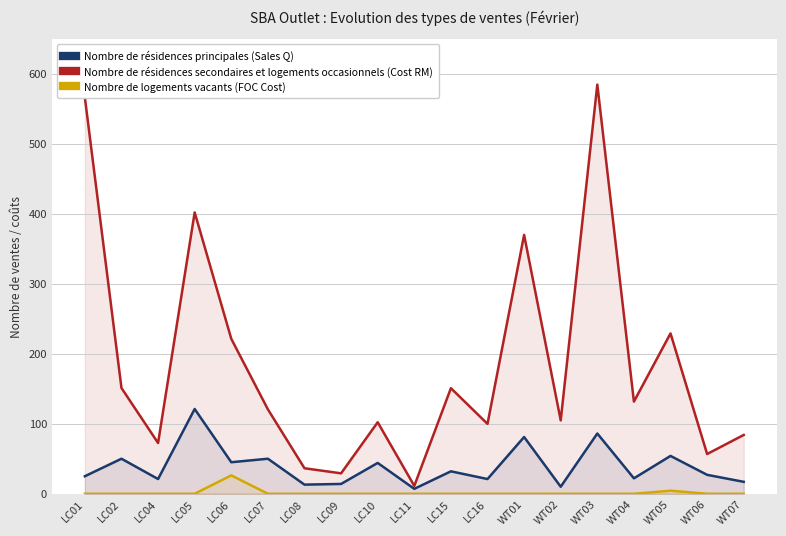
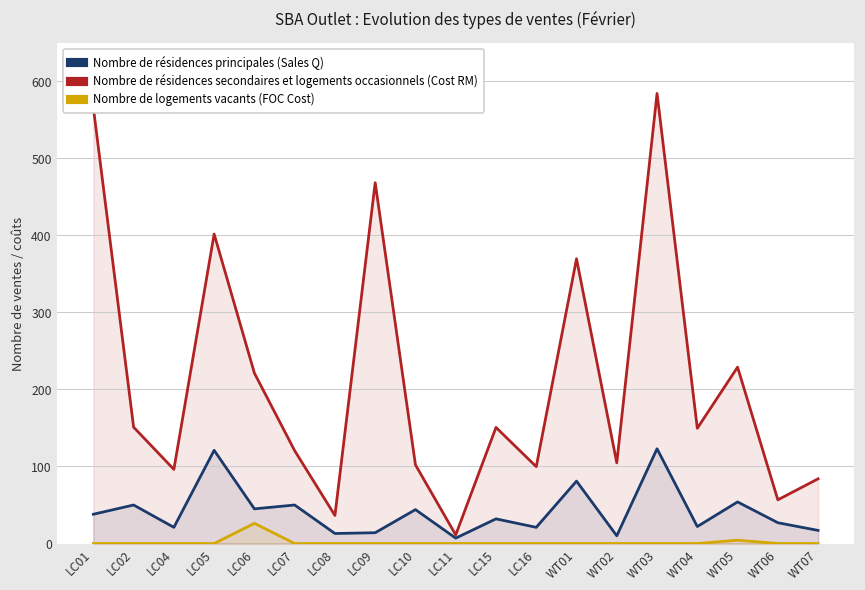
  {
    "Nombre de résidences principales (Sales Q)": {
-     "LC01": 30,
+     "LC01": 40,
      "LC02": 50,
      "LC04": 20,
      "LC05": 120,
      "LC06": 50,
      "LC07": 50,
      "LC08": 10,
      "LC09": 10,
      "LC10": 40,
      "LC11": 10,
      "LC15": 30,
      "LC16": 20,
      "WT01": 80,
      "WT02": 10,
-     "WT03": 90,
+     "WT03": 120,
      "WT04": 20,
      "WT05": 50,
      "WT06": 30,
      "WT07": 20
    },
    "Nombre de résidences secondaires et logements occasionnels (Cost RM)": {
      "LC02": 150,
-     "LC04": 70,
+     "LC04": 100,
      "LC05": 400,
      "LC06": 220,
      "LC07": 120,
      "LC08": 40,
-     "LC09": 30,
+     "LC09": 470,
      "LC10": 100,
      "LC11": 10,
      "LC15": 150,
      "LC16": 100,
      "WT01": 370,
      "WT02": 100,
      "WT03": 580,
-     "WT04": 130,
+     "WT04": 150,
      "WT05": 230,
      "WT06": 60,
      "WT07": 80
    },
    "Nombre de logements vacants (FOC Cost)": {
      "LC01": 0,
      "LC02": 0,
      "LC04": 0,
      "LC05": 0,
      "LC06": 30,
      "LC07": 0,
      "LC08": 0,
      "LC09": 0,
      "LC10": 0,
      "LC11": 0,
      "LC15": 0,
      "LC16": 0,
      "WT01": 0,
      "WT02": 0,
      "WT03": 0,
      "WT04": 0,
      "WT05": 0,
      "WT06": 0,
      "WT07": 0
    }
  }
